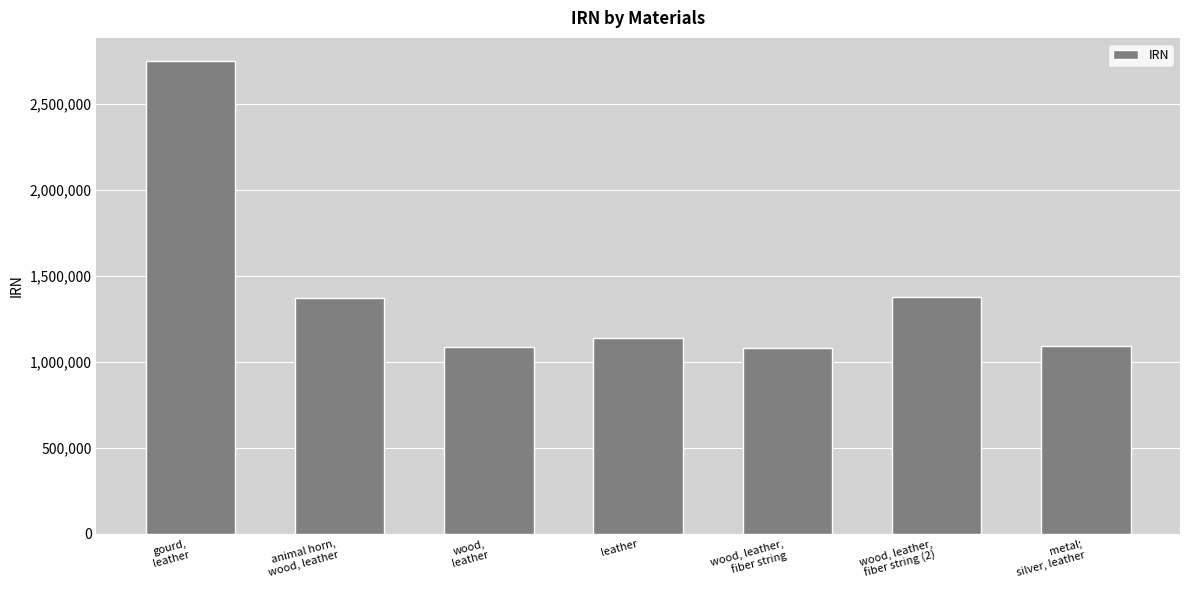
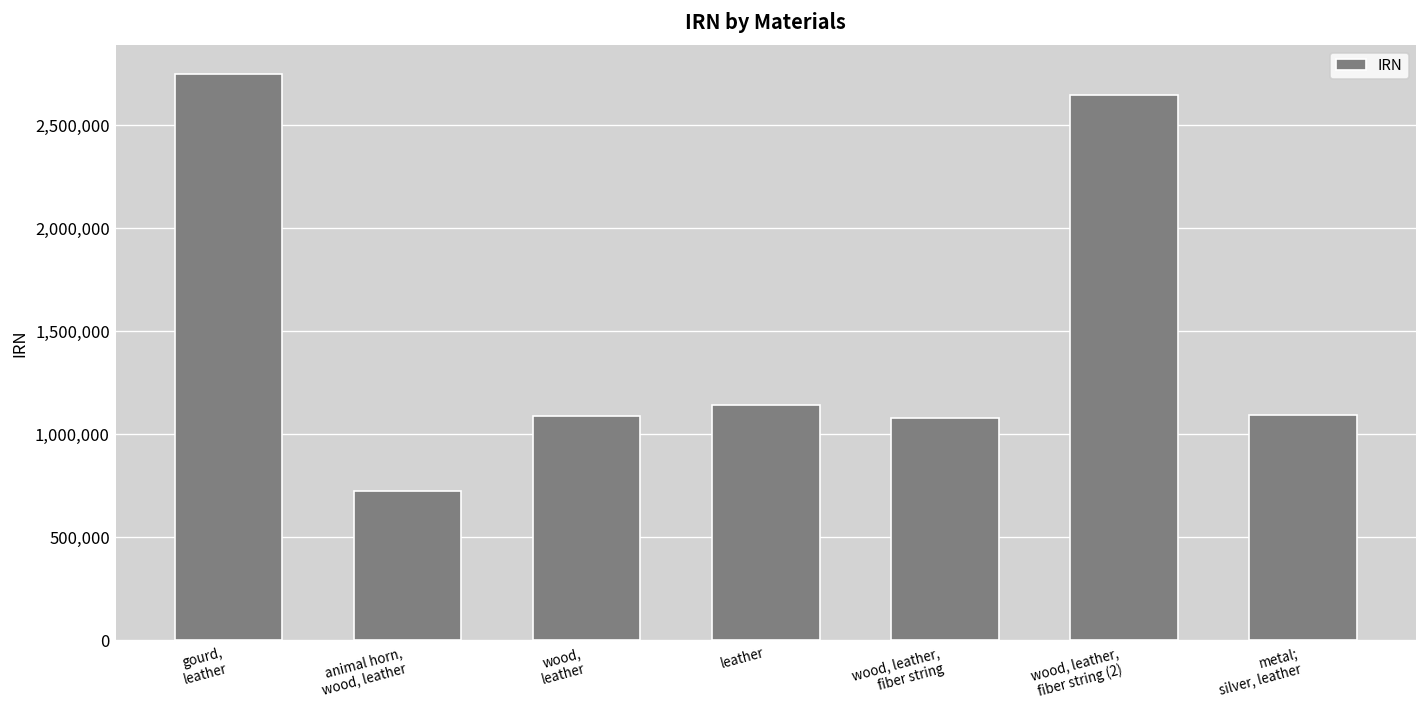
  {
    "gourd, leather": "2,750,000",
-   "animal horn, wood, leather": "1,370,000",
+   "animal horn, wood, leather": "720,000",
    "wood, leather": "1,090,000",
    "leather": "1,140,000",
    "wood, leather, fiber string": "1,080,000",
-   "wood, leather, fiber string (2)": "1,380,000",
+   "wood, leather, fiber string (2)": "2,650,000",
    "metal; silver, leather": "1,090,000"
  }
